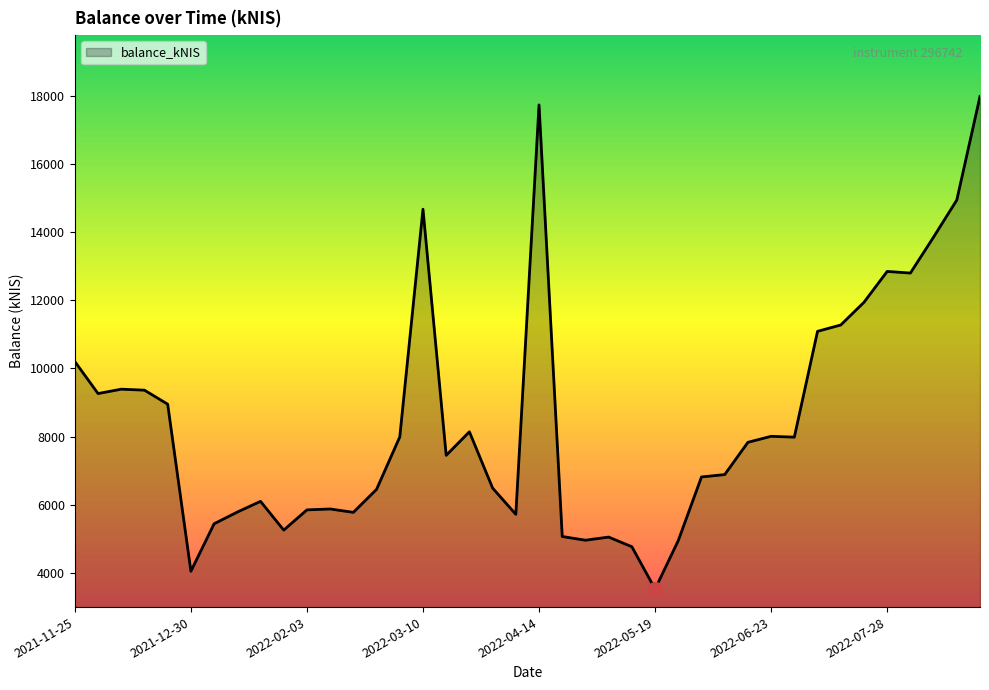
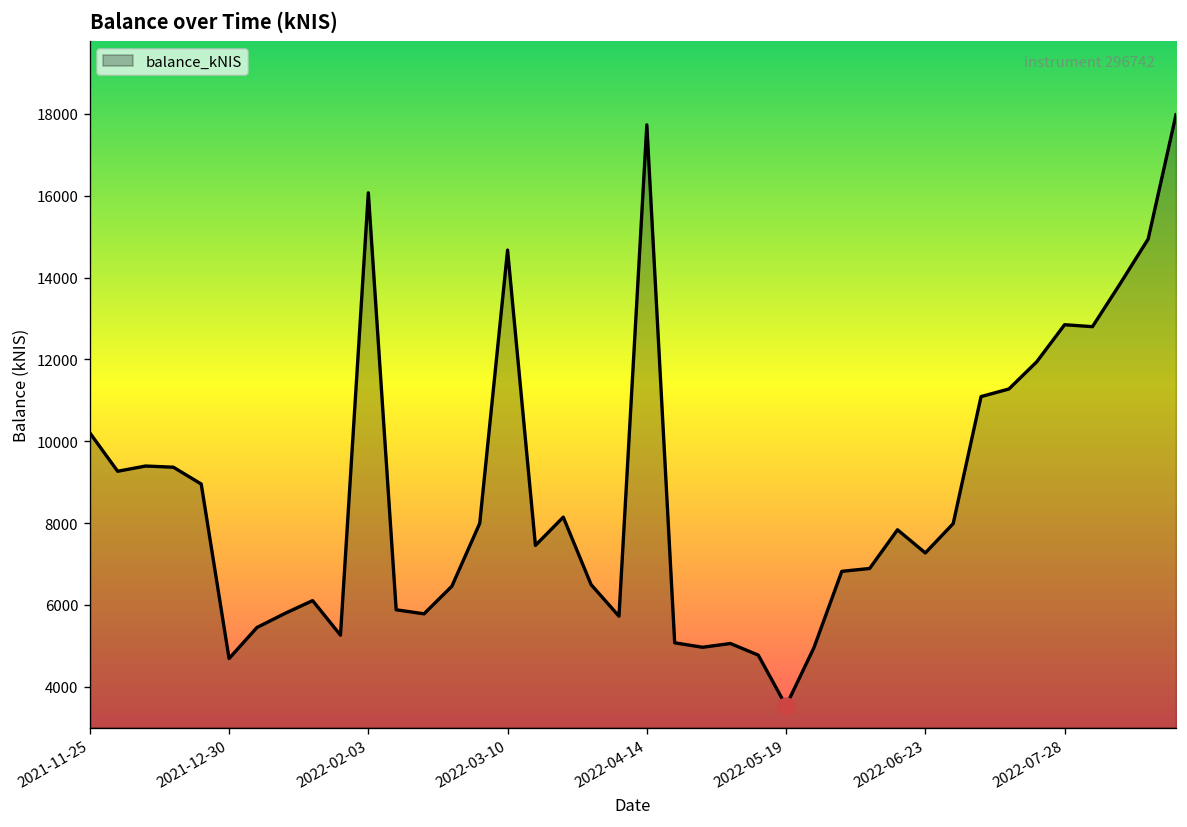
  {
    "balance_kNIS": {
      "2021-11-25": 10200,
-     "2021-12-30": 4100,
-     "2022-02-03": 5900,
+     "2021-12-30": 4700,
+     "2022-02-03": 16100,
      "2022-03-10": 14700,
      "2022-04-14": 17700,
-     "2022-06-23": 8000,
+     "2022-06-23": 7300,
      "2022-07-28": 12800
    }
  }
